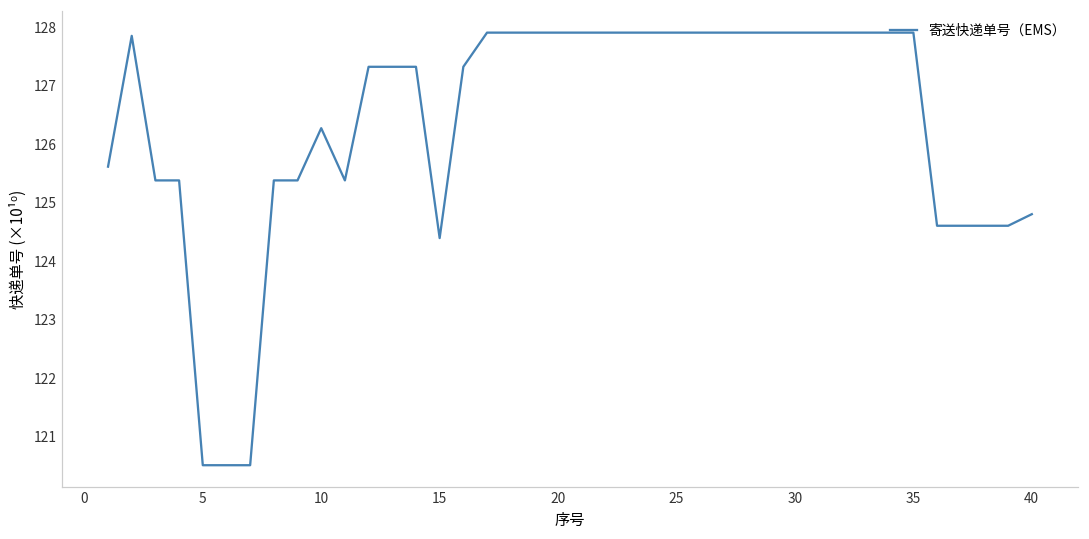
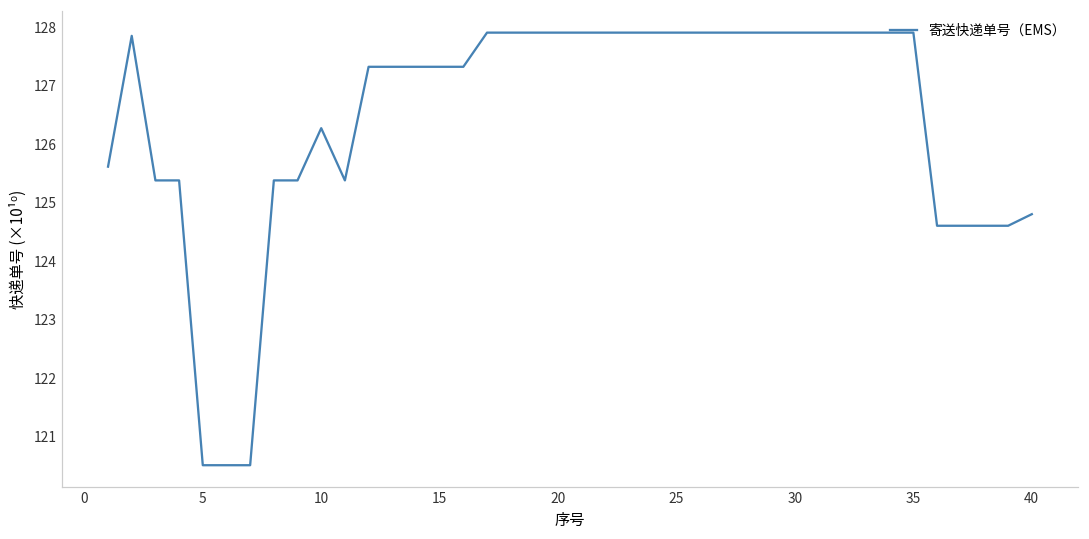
  {
    "5": 120.5,
    "10": 126.3,
-   "15": 124.4,
+   "15": 127.3,
    "20": 127.9,
    "25": 127.9,
    "30": 127.9,
    "35": 127.9,
    "40": 124.8
  }
